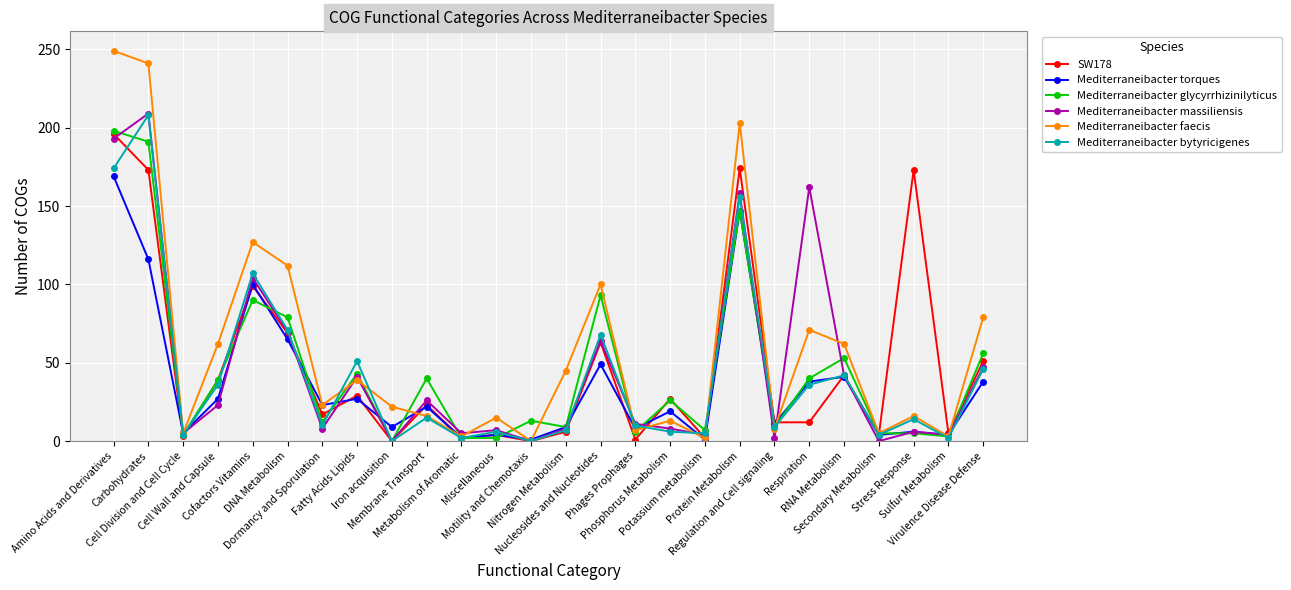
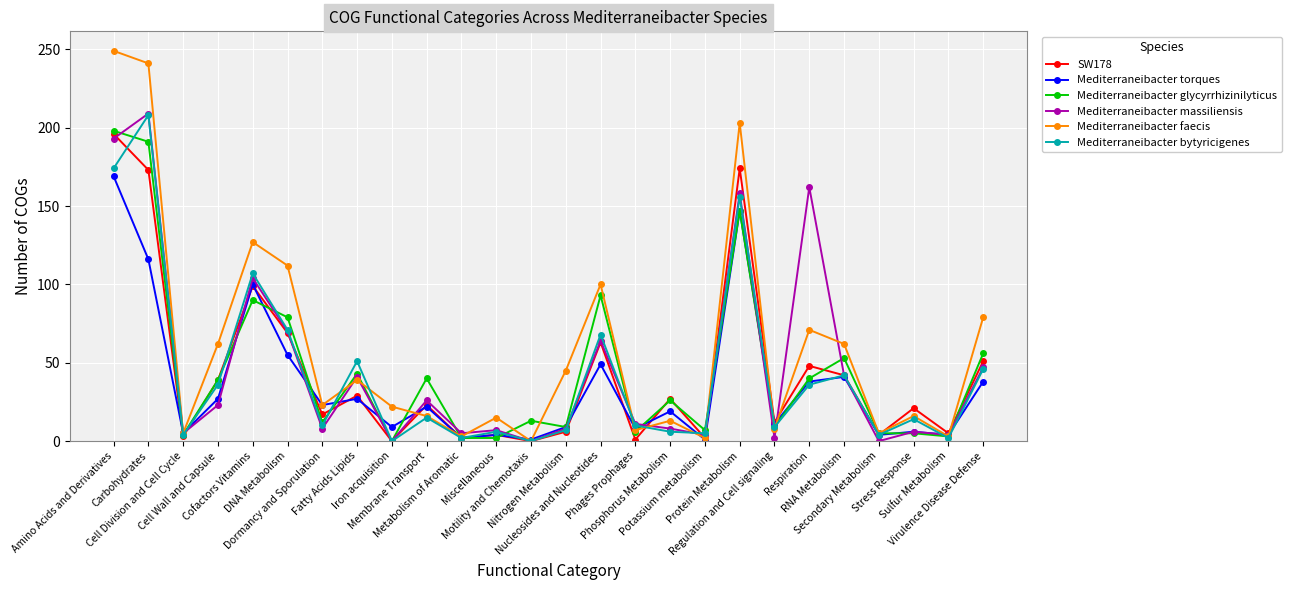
  {
    "SW178": {
      "Amino Acids and Derivatives": 196,
      "Carbohydrates": 173,
      "Dormancy and Sporulation": 17,
      "Fatty Acids Lipids": 29,
      "Phages Prophages": 1,
      "Protein Metabolism": 174,
-     "Respiration": 12,
-     "Stress Response": 173,
+     "Respiration": 48,
+     "Stress Response": 21,
      "Virulence Disease Defense": 51
    },
    "Mediterraneibacter torques": {
      "Amino Acids and Derivatives": 169,
      "Carbohydrates": 116,
      "Cell Wall and Capsule": 27,
-     "DNA Metabolism": 65,
+     "DNA Metabolism": 55,
      "Fatty Acids Lipids": 27,
      "Iron acquisition": 9,
      "Nucleosides and Nucleotides": 49,
      "Phosphorus Metabolism": 19,
      "Respiration": 38,
      "Virulence Disease Defense": 38
    },
    "Mediterraneibacter glycyrrhizinilyticus": {
      "Amino Acids and Derivatives": 198,
      "Carbohydrates": 191,
      "Cofactors Vitamins": 90,
      "DNA Metabolism": 79,
      "Dormancy and Sporulation": 12,
      "Fatty Acids Lipids": 43,
      "Membrane Transport": 40,
      "Miscellaneous": 2,
      "Motility and Chemotaxis": 13,
      "Nucleosides and Nucleotides": 93,
      "Potassium metabolism": 7,
      "Respiration": 40,
      "RNA Metabolism": 53,
      "Virulence Disease Defense": 56
    },
    "Mediterraneibacter massiliensis": {
      "Amino Acids and Derivatives": 193,
      "Cell Wall and Capsule": 23,
      "Cofactors Vitamins": 104,
      "Dormancy and Sporulation": 8,
      "Fatty Acids Lipids": 41,
      "Membrane Transport": 26,
      "Metabolism of Aromatic": 5,
      "Phosphorus Metabolism": 8,
      "Protein Metabolism": 158,
      "Regulation and Cell signaling": 2,
      "Respiration": 162,
      "Secondary Metabolism": 0
    },
    "Mediterraneibacter faecis": {
      "Amino Acids and Derivatives": 249,
      "Carbohydrates": 241,
      "Cell Wall and Capsule": 62,
      "Cofactors Vitamins": 127,
      "DNA Metabolism": 112,
      "Fatty Acids Lipids": 39,
      "Iron acquisition": 22,
      "Miscellaneous": 15,
      "Nitrogen Metabolism": 45,
      "Nucleosides and Nucleotides": 100,
      "Phosphorus Metabolism": 13,
      "Protein Metabolism": 203,
      "Respiration": 71,
      "RNA Metabolism": 62,
      "Stress Response": 16,
      "Virulence Disease Defense": 79
    },
    "Mediterraneibacter bytyricigenes": {
      "Amino Acids and Derivatives": 174,
      "Cell Wall and Capsule": 36,
      "Cofactors Vitamins": 107,
      "Dormancy and Sporulation": 10,
      "Fatty Acids Lipids": 51,
      "Nucleosides and Nucleotides": 68,
      "Phosphorus Metabolism": 6,
      "Protein Metabolism": 156,
      "Respiration": 36,
      "Stress Response": 14
    }
  }
